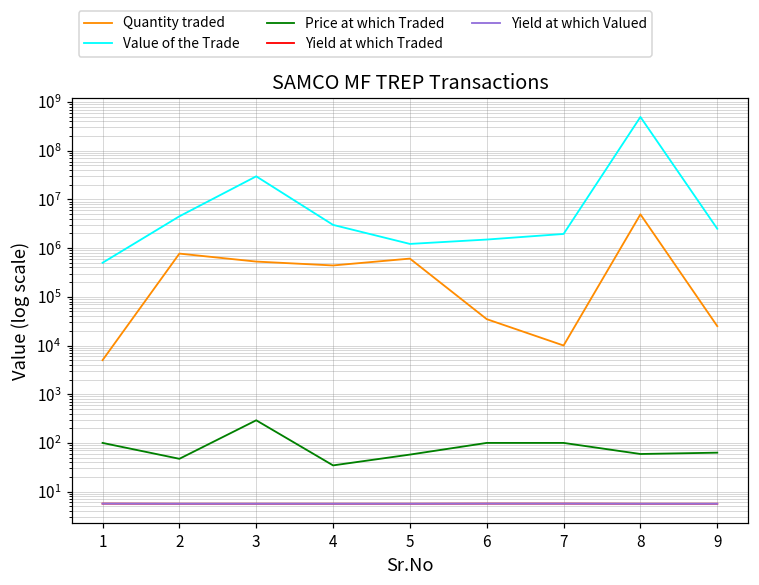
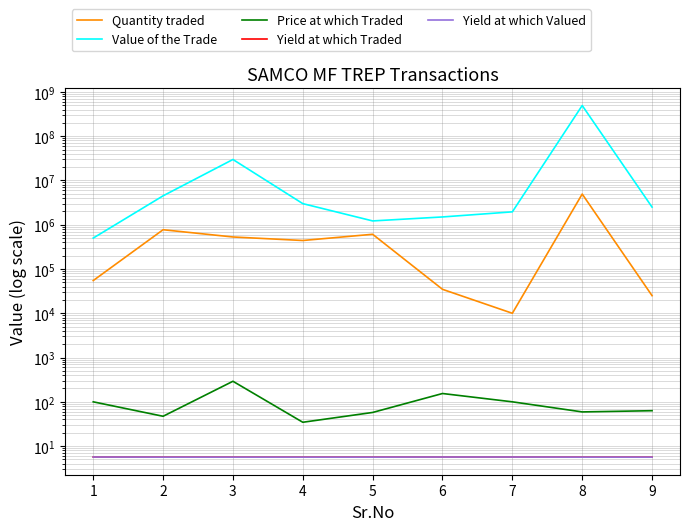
  {
    "Quantity traded": {
-     "1": 5000,
+     "1": 50000,
      "2": 800000,
      "3": 500000,
      "4": 400000,
      "5": 600000,
      "6": 30000,
      "7": 10000,
      "8": 5000000,
      "9": 30000
    },
    "Value of the Trade": {
      "1": 500000,
      "2": 4000000,
      "3": 30000000,
      "4": 3000000,
      "5": 1200000,
      "6": 1500000,
      "7": 2000000,
      "8": 500000000,
      "9": 2000000
    },
    "Price at which Traded": {
      "1": 100,
      "2": 50,
      "3": 300,
      "4": 30,
      "5": 60,
-     "6": 100,
+     "6": 150,
      "7": 100,
      "8": 60,
      "9": 60
    },
    "Yield at which Valued": {
      "1": 6,
      "2": 6,
      "3": 6,
      "4": 6,
      "5": 6,
      "6": 6,
      "7": 6,
      "8": 6,
      "9": 6
    }
  }
